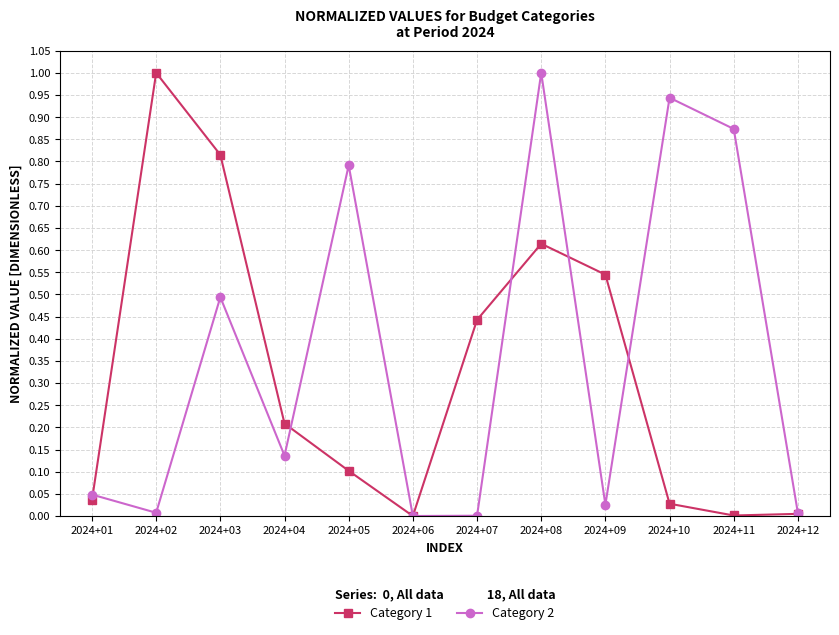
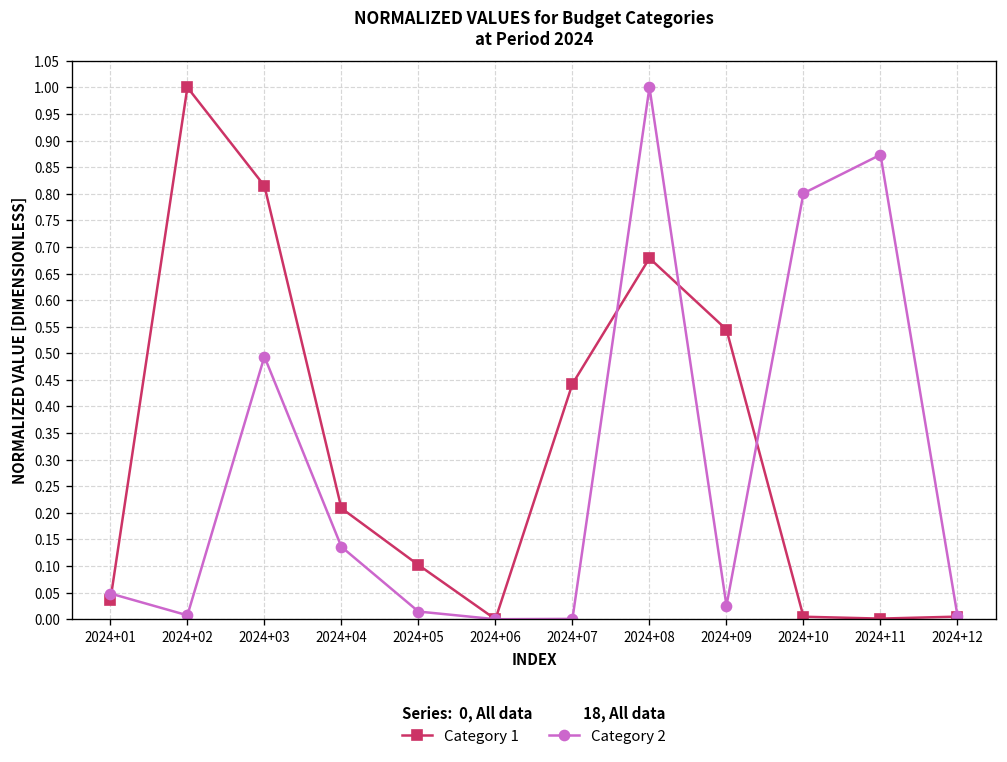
  {
    "Category 1": {
      "2024+01": 0.04,
      "2024+02": 1.00,
      "2024+03": 0.81,
      "2024+04": 0.21,
      "2024+05": 0.10,
      "2024+07": 0.44,
-     "2024+08": 0.61,
+     "2024+08": 0.68,
      "2024+09": 0.54,
-     "2024+10": 0.03,
+     "2024+10": 0.00,
      "2024+11": 0.00
    },
    "Category 2": {
      "2024+01": 0.05,
      "2024+02": 0.01,
      "2024+03": 0.49,
      "2024+04": 0.14,
-     "2024+05": 0.79,
+     "2024+05": 0.01,
      "2024+07": 0.00,
      "2024+08": 1.00,
      "2024+09": 0.03,
-     "2024+10": 0.94,
+     "2024+10": 0.80,
      "2024+11": 0.87
    }
  }
